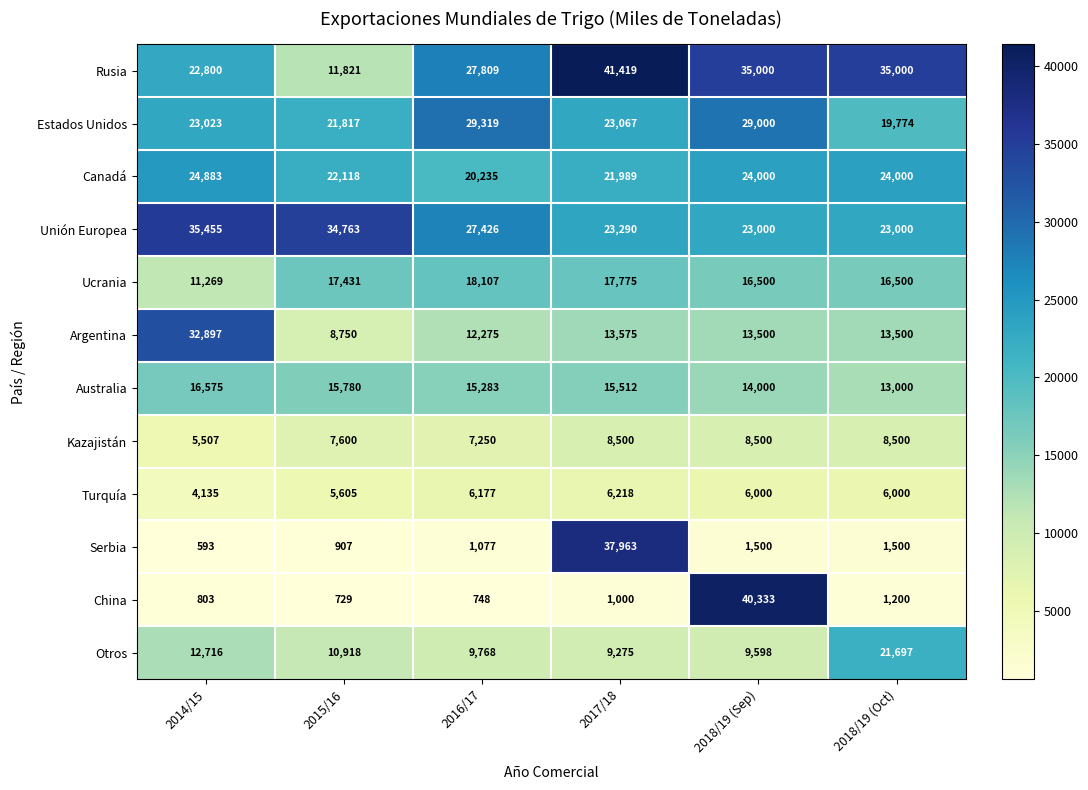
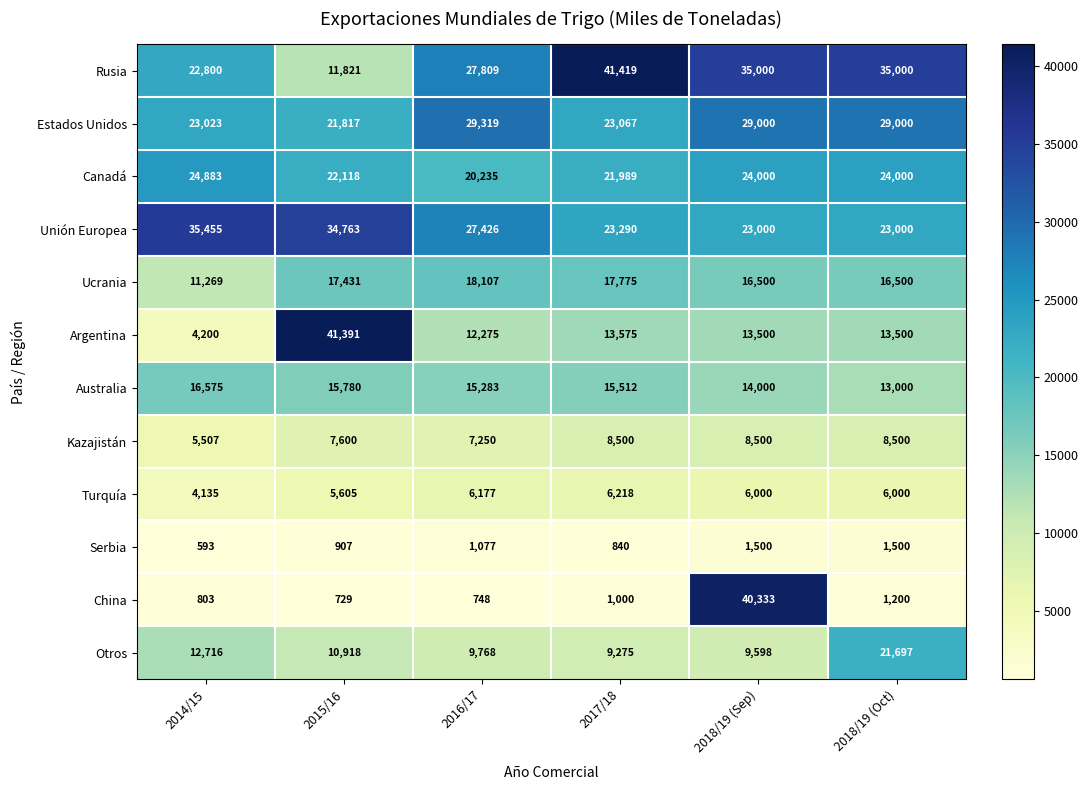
  {
    "Rusia": {
      "2014/15": "22,800",
      "2015/16": "11,821",
      "2016/17": "27,809",
      "2017/18": "41,419",
      "2018/19 (Sep)": "35,000",
      "2018/19 (Oct)": "35,000"
    },
    "Estados Unidos": {
      "2014/15": "23,023",
      "2015/16": "21,817",
      "2016/17": "29,319",
      "2017/18": "23,067",
      "2018/19 (Sep)": "29,000",
-     "2018/19 (Oct)": "19,774"
+     "2018/19 (Oct)": "29,000"
    },
    "Canadá": {
      "2014/15": "24,883",
      "2015/16": "22,118",
      "2016/17": "20,235",
      "2017/18": "21,989",
      "2018/19 (Sep)": "24,000",
      "2018/19 (Oct)": "24,000"
    },
    "Unión Europea": {
      "2014/15": "35,455",
      "2015/16": "34,763",
      "2016/17": "27,426",
      "2017/18": "23,290",
      "2018/19 (Sep)": "23,000",
      "2018/19 (Oct)": "23,000"
    },
    "Ucrania": {
      "2014/15": "11,269",
      "2015/16": "17,431",
      "2016/17": "18,107",
      "2017/18": "17,775",
      "2018/19 (Sep)": "16,500",
      "2018/19 (Oct)": "16,500"
    },
    "Argentina": {
-     "2014/15": "32,897",
-     "2015/16": "8,750",
+     "2014/15": "4,200",
+     "2015/16": "41,391",
      "2016/17": "12,275",
      "2017/18": "13,575",
      "2018/19 (Sep)": "13,500",
      "2018/19 (Oct)": "13,500"
    },
    "Australia": {
      "2014/15": "16,575",
      "2015/16": "15,780",
      "2016/17": "15,283",
      "2017/18": "15,512",
      "2018/19 (Sep)": "14,000",
      "2018/19 (Oct)": "13,000"
    },
    "Kazajistán": {
      "2014/15": "5,507",
      "2015/16": "7,600",
      "2016/17": "7,250",
      "2017/18": "8,500",
      "2018/19 (Sep)": "8,500",
      "2018/19 (Oct)": "8,500"
    },
    "Turquía": {
      "2014/15": "4,135",
      "2015/16": "5,605",
      "2016/17": "6,177",
      "2017/18": "6,218",
      "2018/19 (Sep)": "6,000",
      "2018/19 (Oct)": "6,000"
    },
    "Serbia": {
      "2014/15": "593",
      "2015/16": "907",
      "2016/17": "1,077",
-     "2017/18": "37,963",
+     "2017/18": "840",
      "2018/19 (Sep)": "1,500",
      "2018/19 (Oct)": "1,500"
    },
    "China": {
      "2014/15": "803",
      "2015/16": "729",
      "2016/17": "748",
      "2017/18": "1,000",
      "2018/19 (Sep)": "40,333",
      "2018/19 (Oct)": "1,200"
    },
    "Otros": {
      "2014/15": "12,716",
      "2015/16": "10,918",
      "2016/17": "9,768",
      "2017/18": "9,275",
      "2018/19 (Sep)": "9,598",
      "2018/19 (Oct)": "21,697"
    }
  }
